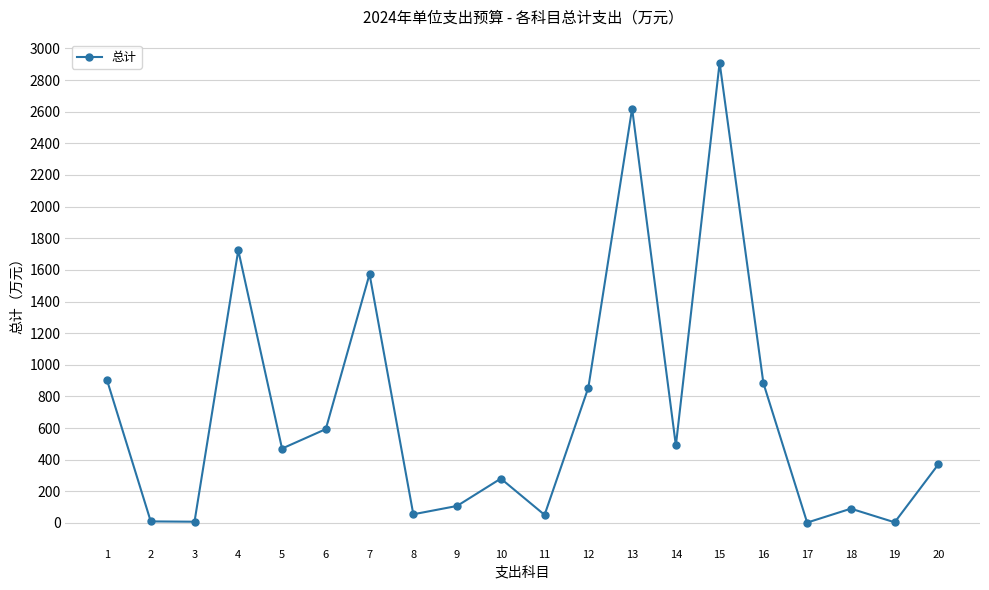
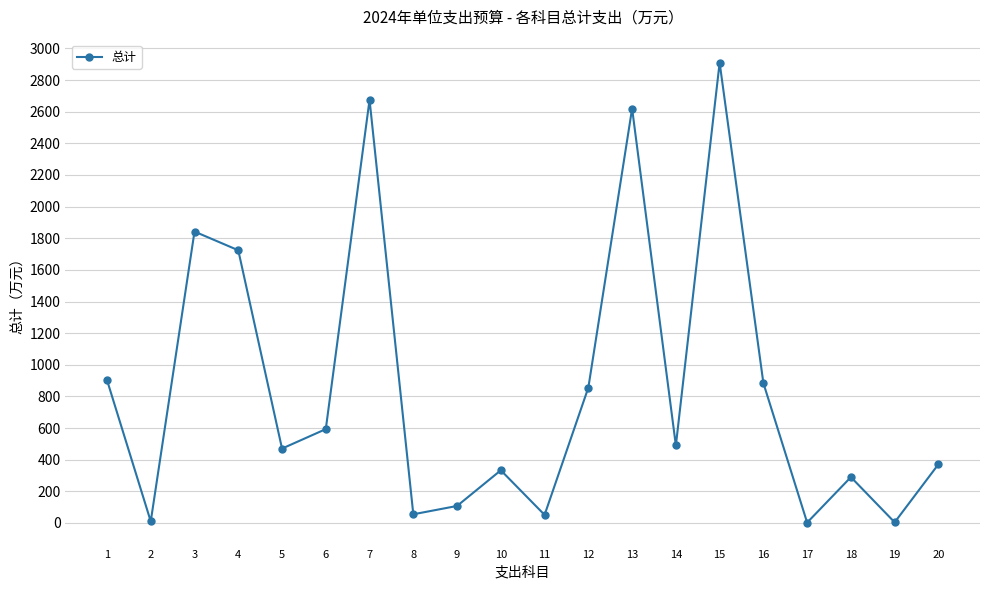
  {
    "1": 900,
    "2": 10,
-   "3": 10,
+   "3": 1840,
    "4": 1720,
    "5": 470,
    "6": 590,
-   "7": 1570,
+   "7": 2680,
    "8": 50,
    "9": 110,
-   "10": 280,
+   "10": 330,
    "11": 50,
    "12": 860,
    "13": 2620,
    "14": 490,
    "15": 2910,
    "16": 880,
    "17": 0,
-   "18": 90,
+   "18": 290,
    "19": 0,
    "20": 370
  }
